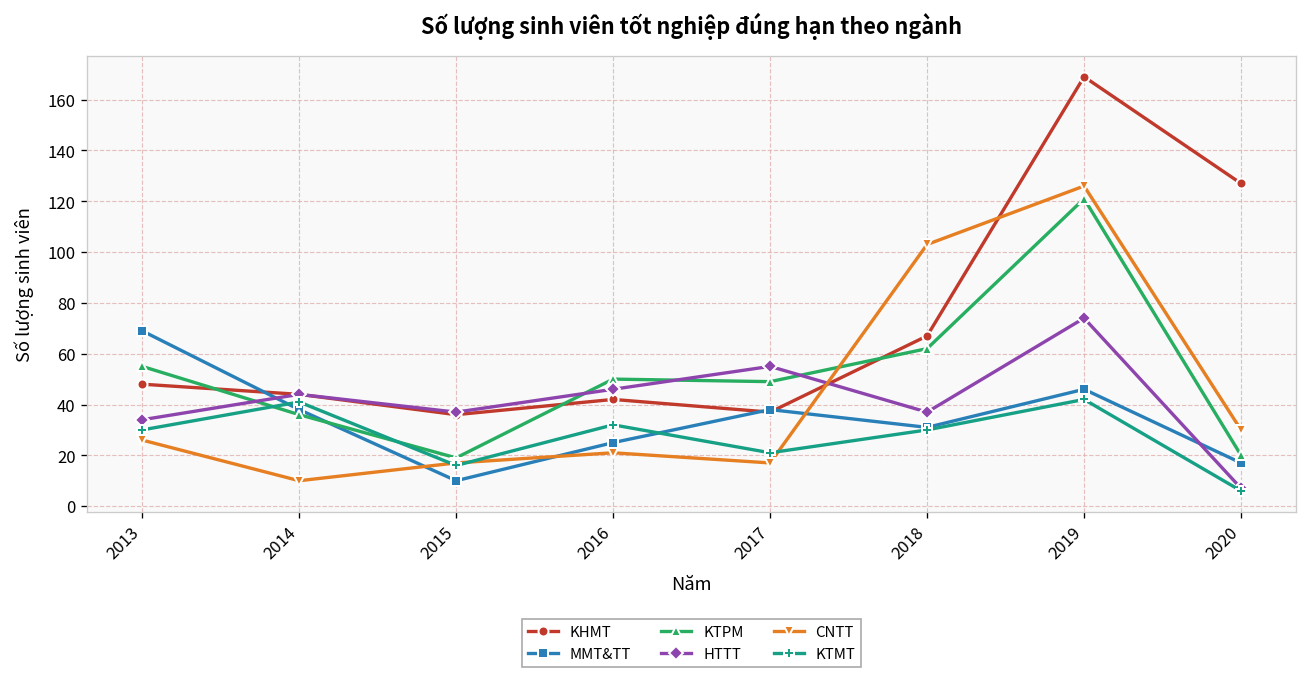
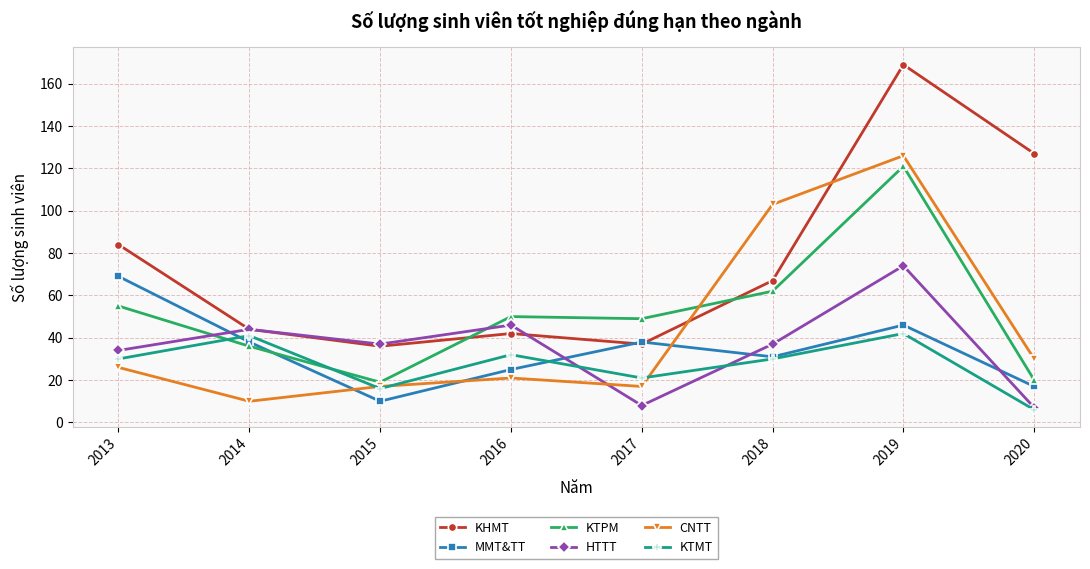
  {
    "KHMT": {
-     "2013": 48,
+     "2013": 84,
      "2016": 42,
      "2018": 67,
      "2019": 169,
      "2020": 127
    },
    "MMT&TT": {
      "2013": 69,
      "2014": 38,
      "2015": 10,
      "2016": 25,
      "2019": 46,
      "2020": 17
    },
    "HTTT": {
      "2013": 34,
      "2016": 46,
-     "2017": 55,
+     "2017": 8,
      "2018": 37,
      "2019": 74
    },
    "CNTT": {
      "2013": 26,
      "2014": 10,
      "2016": 21,
      "2017": 17,
      "2018": 103,
      "2019": 126,
      "2020": 30
    }
  }
